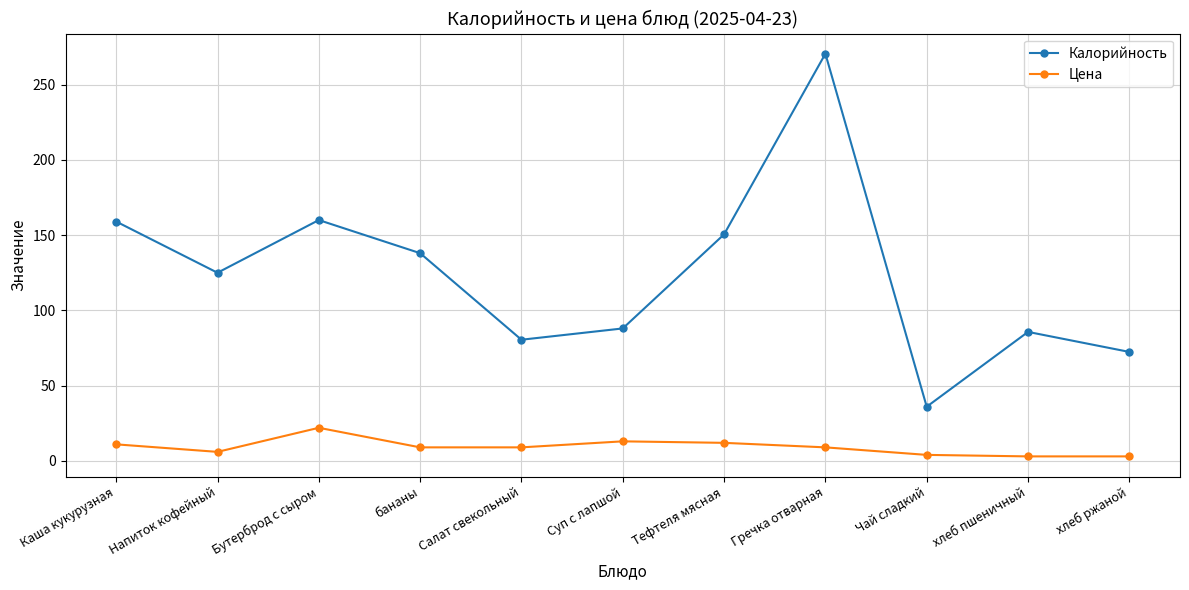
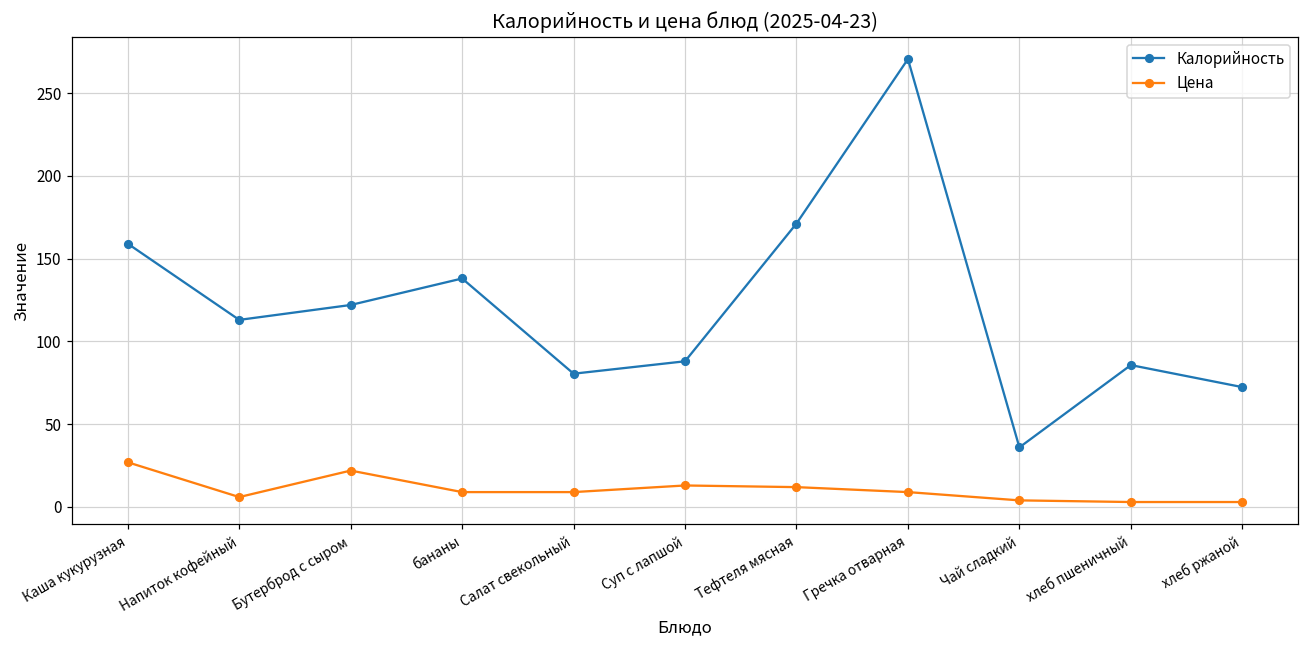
  {
    "Калорийность": {
      "Каша кукурузная": 159,
-     "Напиток кофейный": 125,
-     "Бутерброд с сыром": 160,
+     "Напиток кофейный": 113,
+     "Бутерброд с сыром": 122,
      "бананы": 138,
      "Салат свекольный": 81,
      "Суп с лапшой": 88,
-     "Тефтеля мясная": 151,
+     "Тефтеля мясная": 171,
      "Гречка отварная": 271,
      "Чай сладкий": 36,
      "хлеб пшеничный": 86,
      "хлеб ржаной": 72
    },
    "Цена": {
-     "Каша кукурузная": 11,
+     "Каша кукурузная": 27,
      "Напиток кофейный": 6,
      "Бутерброд с сыром": 22,
      "бананы": 9,
      "Салат свекольный": 9,
      "Суп с лапшой": 13,
      "Тефтеля мясная": 12,
      "Гречка отварная": 9,
      "Чай сладкий": 4,
      "хлеб пшеничный": 3,
      "хлеб ржаной": 3
    }
  }
